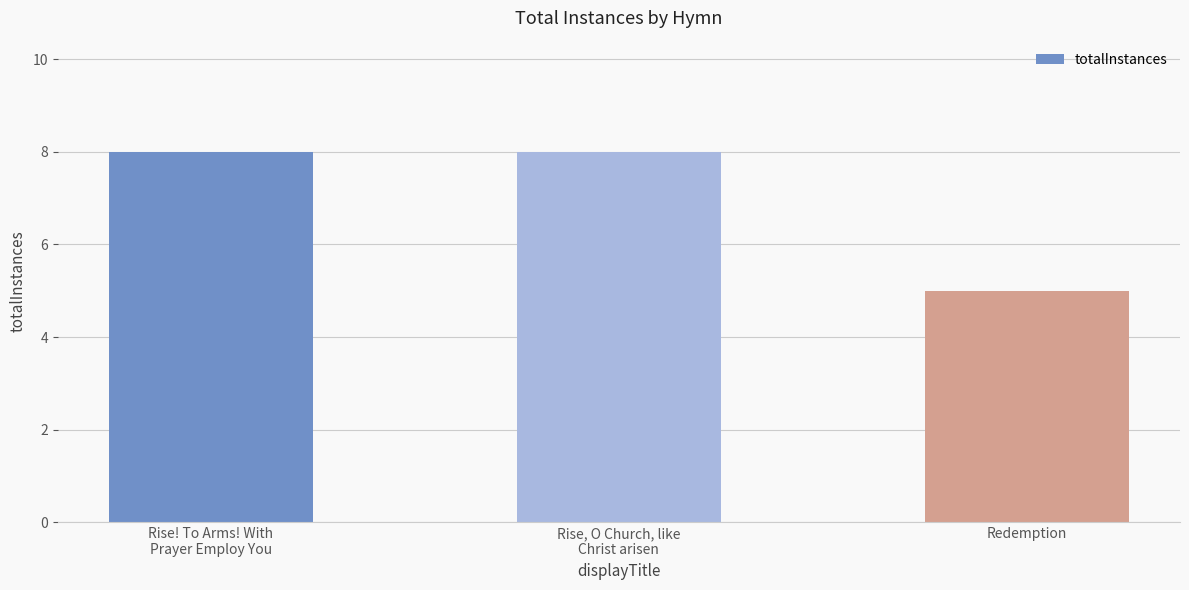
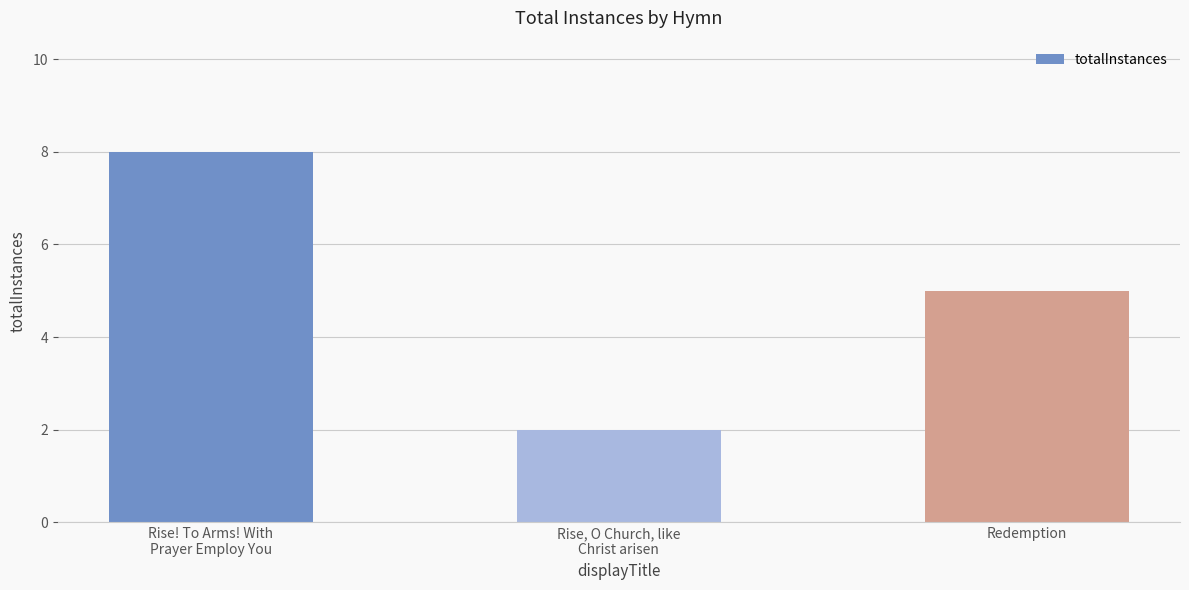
  {
    "Rise! To Arms! With Prayer Employ You": 8,
-   "Rise, O Church, like Christ arisen": 8,
+   "Rise, O Church, like Christ arisen": 2,
    "Redemption": 5
  }
